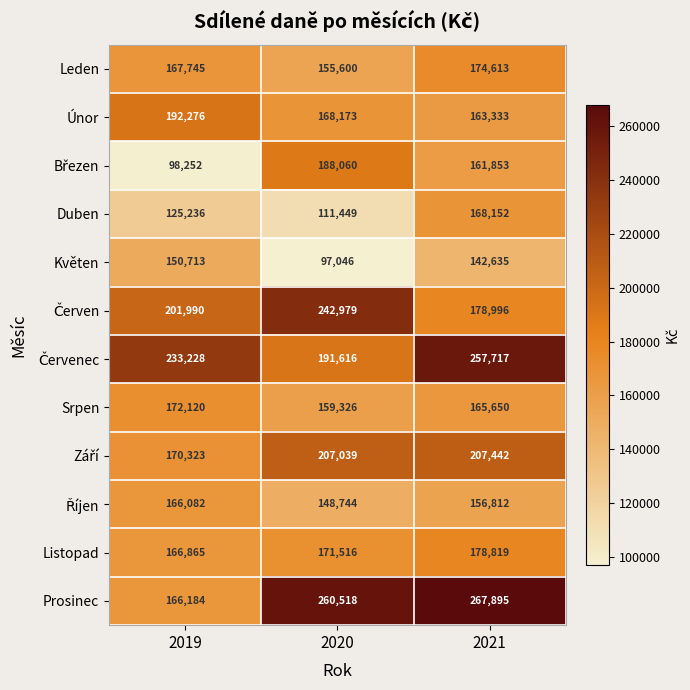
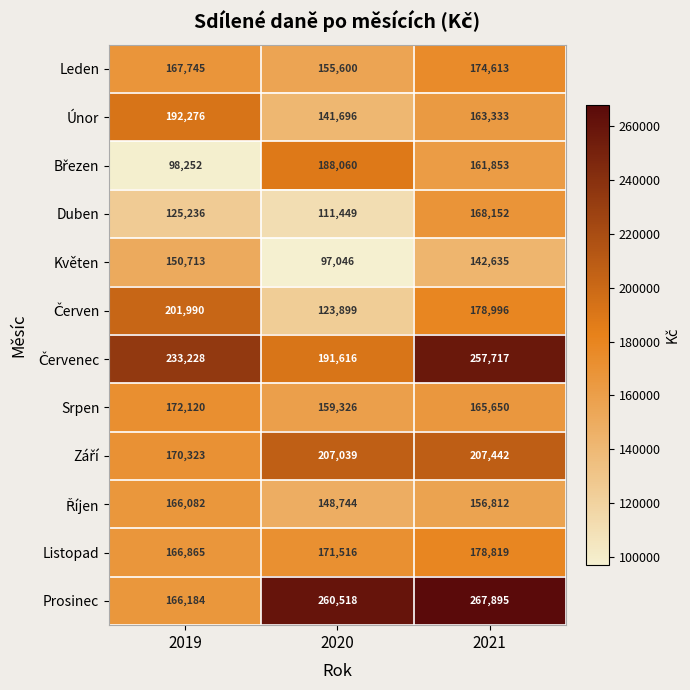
  {
    "Leden": {
      "2019": "167,745",
      "2020": "155,600",
      "2021": "174,613"
    },
    "Únor": {
      "2019": "192,276",
-     "2020": "168,173",
+     "2020": "141,696",
      "2021": "163,333"
    },
    "Březen": {
      "2019": "98,252",
      "2020": "188,060",
      "2021": "161,853"
    },
    "Duben": {
      "2019": "125,236",
      "2020": "111,449",
      "2021": "168,152"
    },
    "Květen": {
      "2019": "150,713",
      "2020": "97,046",
      "2021": "142,635"
    },
    "Červen": {
      "2019": "201,990",
-     "2020": "242,979",
+     "2020": "123,899",
      "2021": "178,996"
    },
    "Červenec": {
      "2019": "233,228",
      "2020": "191,616",
      "2021": "257,717"
    },
    "Srpen": {
      "2019": "172,120",
      "2020": "159,326",
      "2021": "165,650"
    },
    "Září": {
      "2019": "170,323",
      "2020": "207,039",
      "2021": "207,442"
    },
    "Říjen": {
      "2019": "166,082",
      "2020": "148,744",
      "2021": "156,812"
    },
    "Listopad": {
      "2019": "166,865",
      "2020": "171,516",
      "2021": "178,819"
    },
    "Prosinec": {
      "2019": "166,184",
      "2020": "260,518",
      "2021": "267,895"
    }
  }
